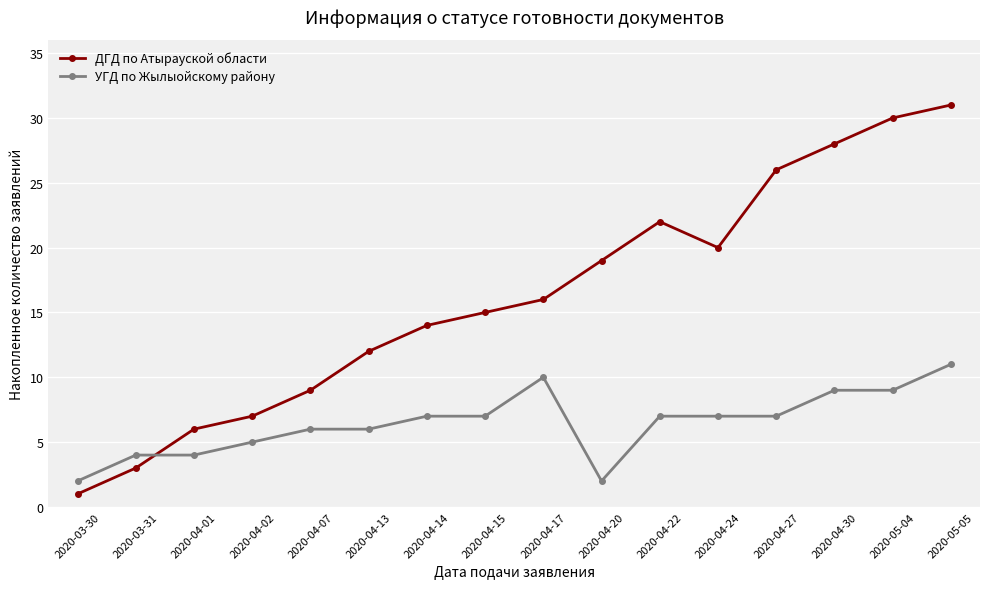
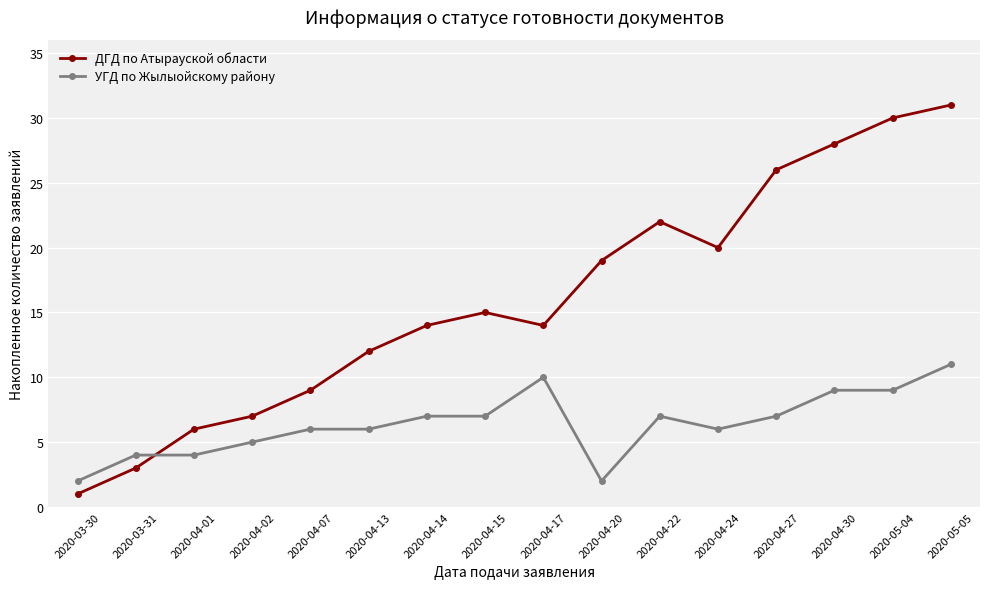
  {
    "ДГД по Атырауской области": {
      "2020-03-30": 1,
      "2020-03-31": 3,
      "2020-04-01": 6,
      "2020-04-02": 7,
      "2020-04-07": 9,
      "2020-04-13": 12,
      "2020-04-14": 14,
      "2020-04-15": 15,
-     "2020-04-17": 16,
+     "2020-04-17": 14,
      "2020-04-20": 19,
      "2020-04-22": 22,
      "2020-04-24": 20,
      "2020-04-27": 26,
      "2020-04-30": 28,
      "2020-05-04": 30,
      "2020-05-05": 31
    },
    "УГД по Жылыойскому району": {
      "2020-03-30": 2,
      "2020-03-31": 4,
      "2020-04-01": 4,
      "2020-04-02": 5,
      "2020-04-07": 6,
      "2020-04-13": 6,
      "2020-04-14": 7,
      "2020-04-15": 7,
      "2020-04-17": 10,
      "2020-04-20": 2,
      "2020-04-22": 7,
-     "2020-04-24": 7,
+     "2020-04-24": 6,
      "2020-04-27": 7,
      "2020-04-30": 9,
      "2020-05-04": 9,
      "2020-05-05": 11
    }
  }
